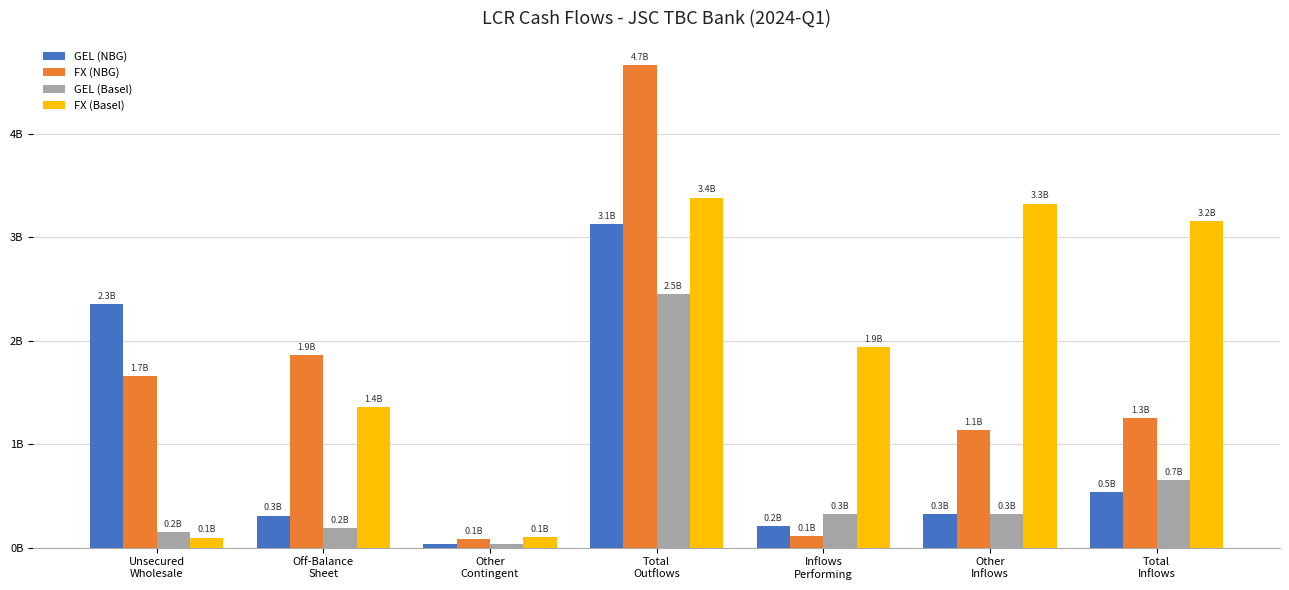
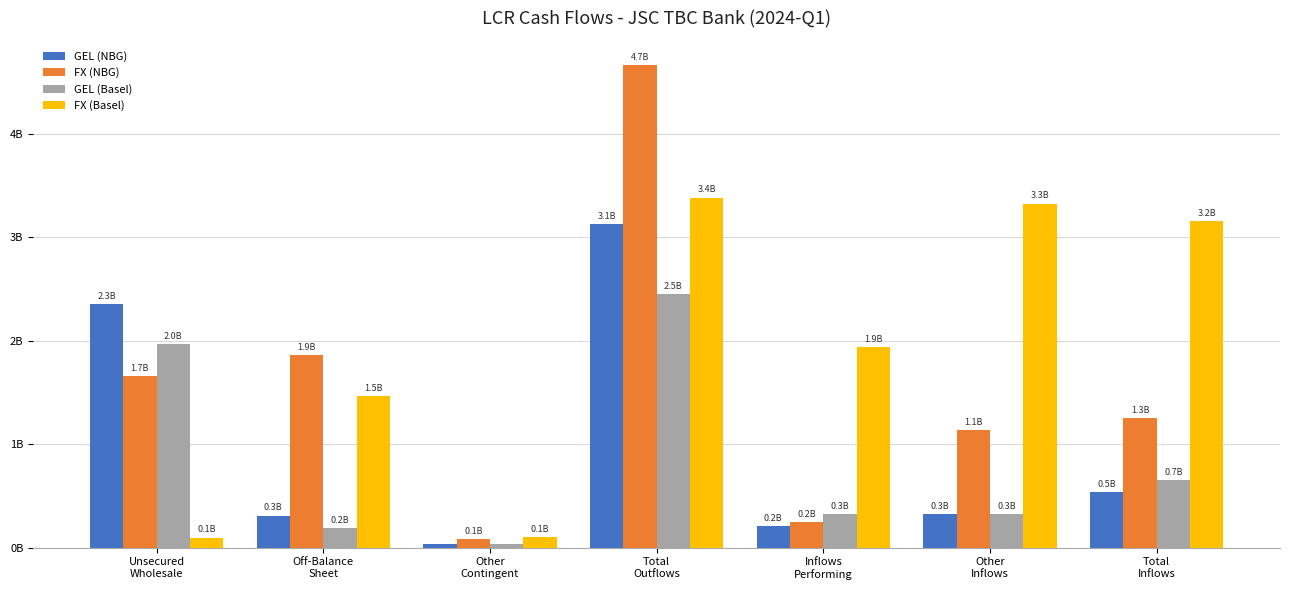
  {
    "GEL (NBG)": {
      "Unsecured Wholesale": "2.3B",
      "Off-Balance Sheet": "0.3B",
      "Total Outflows": "3.1B",
      "Inflows Performing": "0.2B",
      "Other Inflows": "0.3B",
      "Total Inflows": "0.5B"
    },
    "FX (NBG)": {
      "Unsecured Wholesale": "1.7B",
      "Off-Balance Sheet": "1.9B",
      "Other Contingent": "0.1B",
      "Total Outflows": "4.7B",
-     "Inflows Performing": "0.1B",
+     "Inflows Performing": "0.2B",
      "Other Inflows": "1.1B",
      "Total Inflows": "1.3B"
    },
    "GEL (Basel)": {
-     "Unsecured Wholesale": "0.2B",
+     "Unsecured Wholesale": "2.0B",
      "Off-Balance Sheet": "0.2B",
      "Total Outflows": "2.5B",
      "Inflows Performing": "0.3B",
      "Other Inflows": "0.3B",
      "Total Inflows": "0.7B"
    },
    "FX (Basel)": {
      "Unsecured Wholesale": "0.1B",
-     "Off-Balance Sheet": "1.4B",
+     "Off-Balance Sheet": "1.5B",
      "Other Contingent": "0.1B",
      "Total Outflows": "3.4B",
      "Inflows Performing": "1.9B",
      "Other Inflows": "3.3B",
      "Total Inflows": "3.2B"
    }
  }
